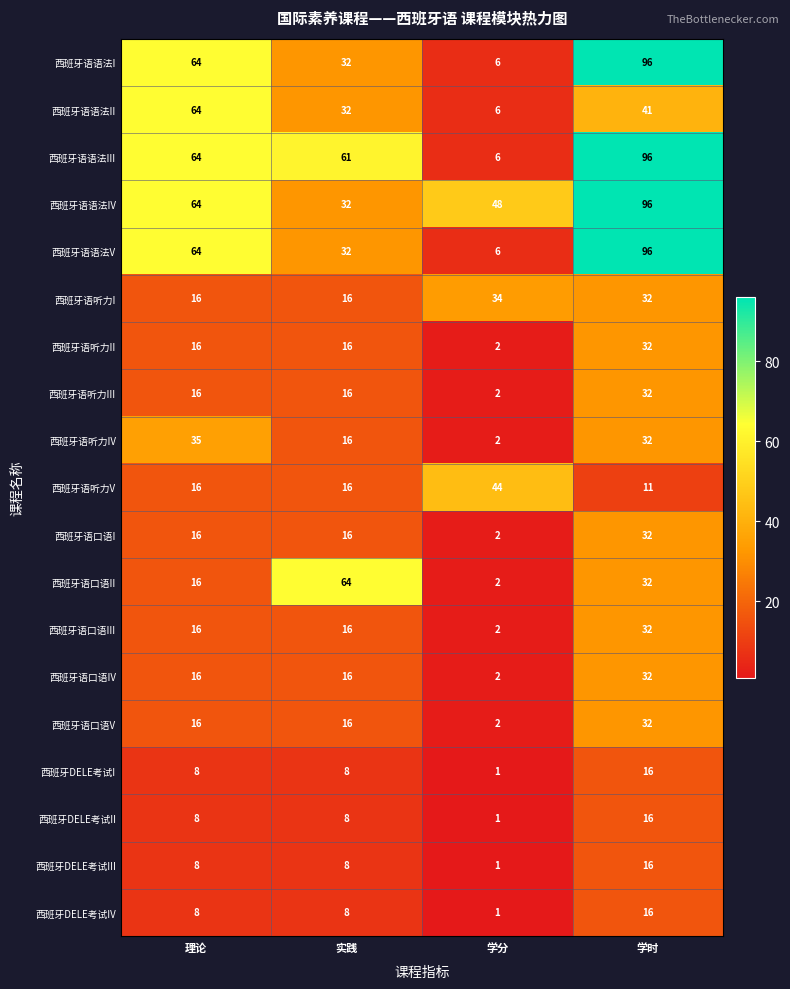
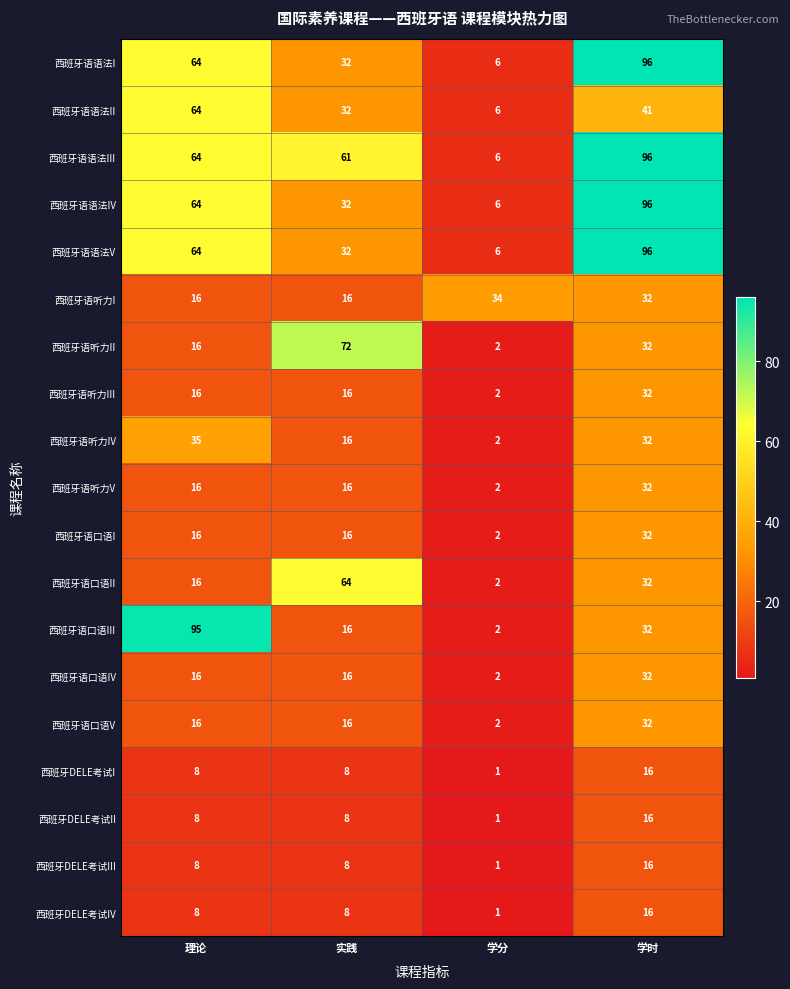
  {
    "西班牙语语法I": {
      "理论": 64,
      "实践": 32,
      "学分": 6,
      "学时": 96
    },
    "西班牙语语法II": {
      "理论": 64,
      "实践": 32,
      "学分": 6,
      "学时": 41
    },
    "西班牙语语法III": {
      "理论": 64,
      "实践": 61,
      "学分": 6,
      "学时": 96
    },
    "西班牙语语法IV": {
      "理论": 64,
      "实践": 32,
-     "学分": 48,
+     "学分": 6,
      "学时": 96
    },
    "西班牙语语法V": {
      "理论": 64,
      "实践": 32,
      "学分": 6,
      "学时": 96
    },
    "西班牙语听力I": {
      "理论": 16,
      "实践": 16,
      "学分": 34,
      "学时": 32
    },
    "西班牙语听力II": {
      "理论": 16,
-     "实践": 16,
+     "实践": 72,
      "学分": 2,
      "学时": 32
    },
    "西班牙语听力III": {
      "理论": 16,
      "实践": 16,
      "学分": 2,
      "学时": 32
    },
    "西班牙语听力IV": {
      "理论": 35,
      "实践": 16,
      "学分": 2,
      "学时": 32
    },
    "西班牙语听力V": {
      "理论": 16,
      "实践": 16,
-     "学分": 44,
-     "学时": 11
+     "学分": 2,
+     "学时": 32
    },
    "西班牙语口语I": {
      "理论": 16,
      "实践": 16,
      "学分": 2,
      "学时": 32
    },
    "西班牙语口语II": {
      "理论": 16,
      "实践": 64,
      "学分": 2,
      "学时": 32
    },
    "西班牙语口语III": {
-     "理论": 16,
+     "理论": 95,
      "实践": 16,
      "学分": 2,
      "学时": 32
    },
    "西班牙语口语IV": {
      "理论": 16,
      "实践": 16,
      "学分": 2,
      "学时": 32
    },
    "西班牙语口语V": {
      "理论": 16,
      "实践": 16,
      "学分": 2,
      "学时": 32
    },
    "西班牙DELE考试I": {
      "理论": 8,
      "实践": 8,
      "学分": 1,
      "学时": 16
    },
    "西班牙DELE考试II": {
      "理论": 8,
      "实践": 8,
      "学分": 1,
      "学时": 16
    },
    "西班牙DELE考试III": {
      "理论": 8,
      "实践": 8,
      "学分": 1,
      "学时": 16
    },
    "西班牙DELE考试IV": {
      "理论": 8,
      "实践": 8,
      "学分": 1,
      "学时": 16
    }
  }
